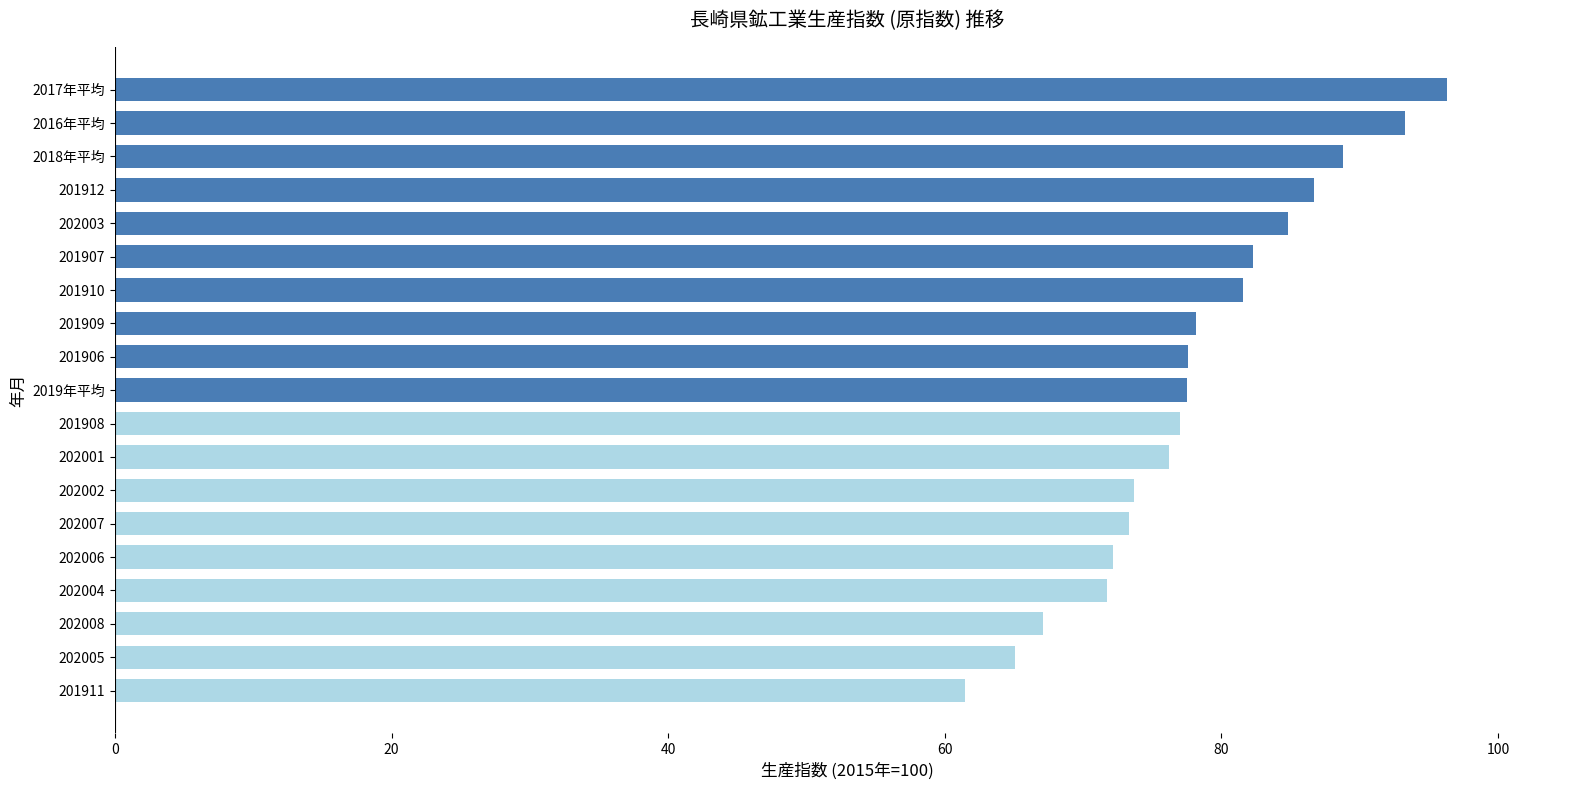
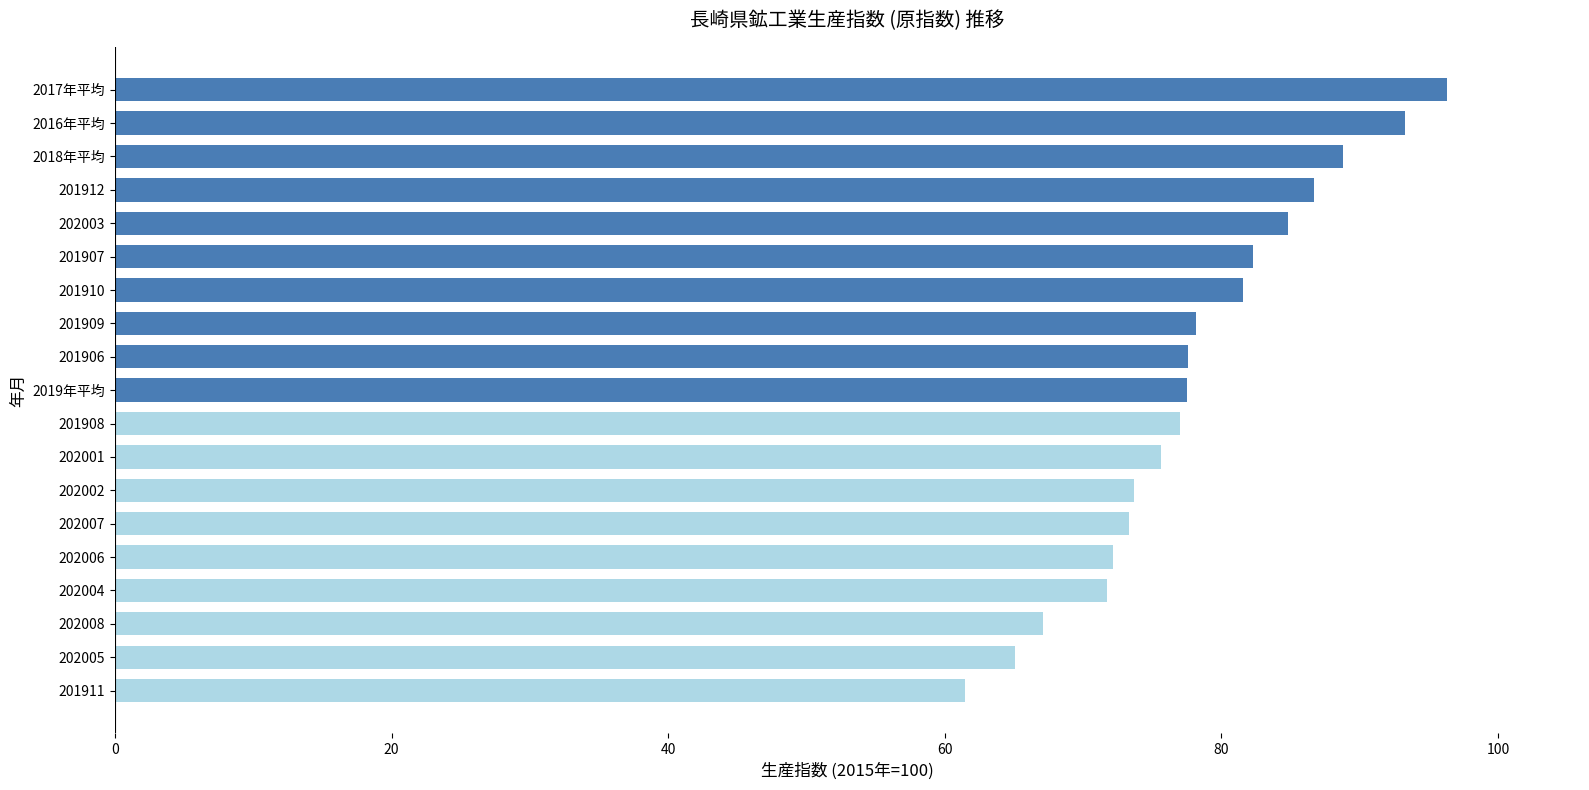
  {
    "2017年平均": 96.3,
    "2016年平均": 93.3,
    "2018年平均": 88.8,
    "201912": 86.7,
    "202003": 84.8,
    "201907": 82.3,
    "201910": 81.6,
    "201909": 78.2,
    "201906": 77.6,
    "2019年平均": 77.5,
    "201908": 77.0,
-   "202001": 76.2,
+   "202001": 75.6,
    "202002": 73.7,
    "202007": 73.3,
    "202006": 72.2,
    "202004": 71.7,
    "202008": 67.1,
    "202005": 65.1,
    "201911": 61.5
  }
